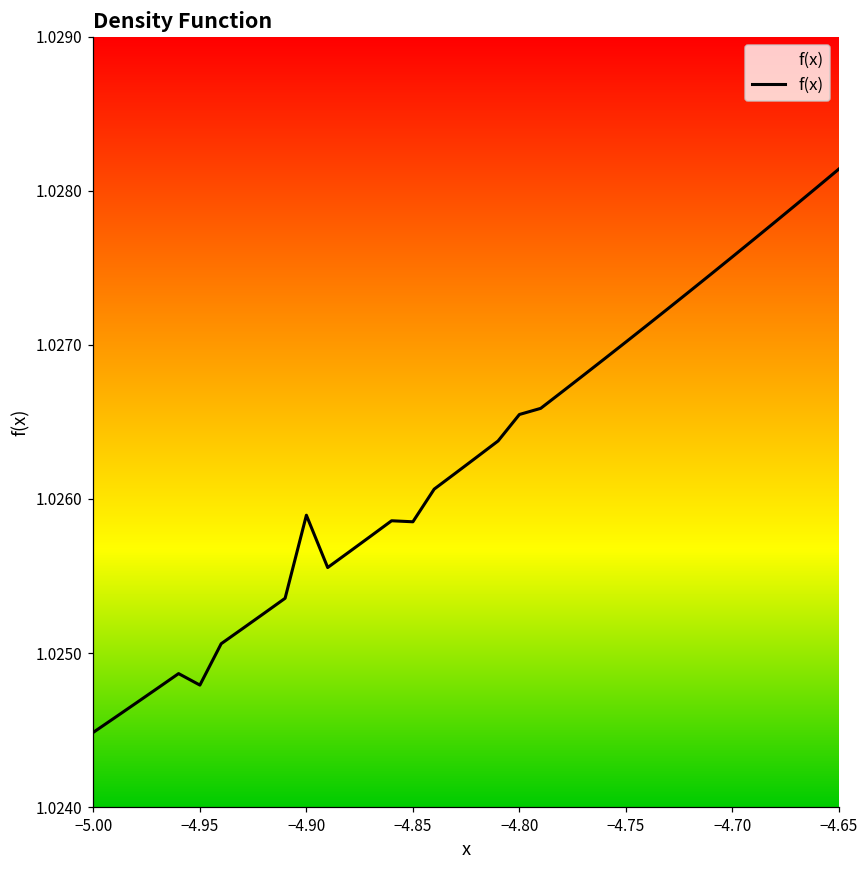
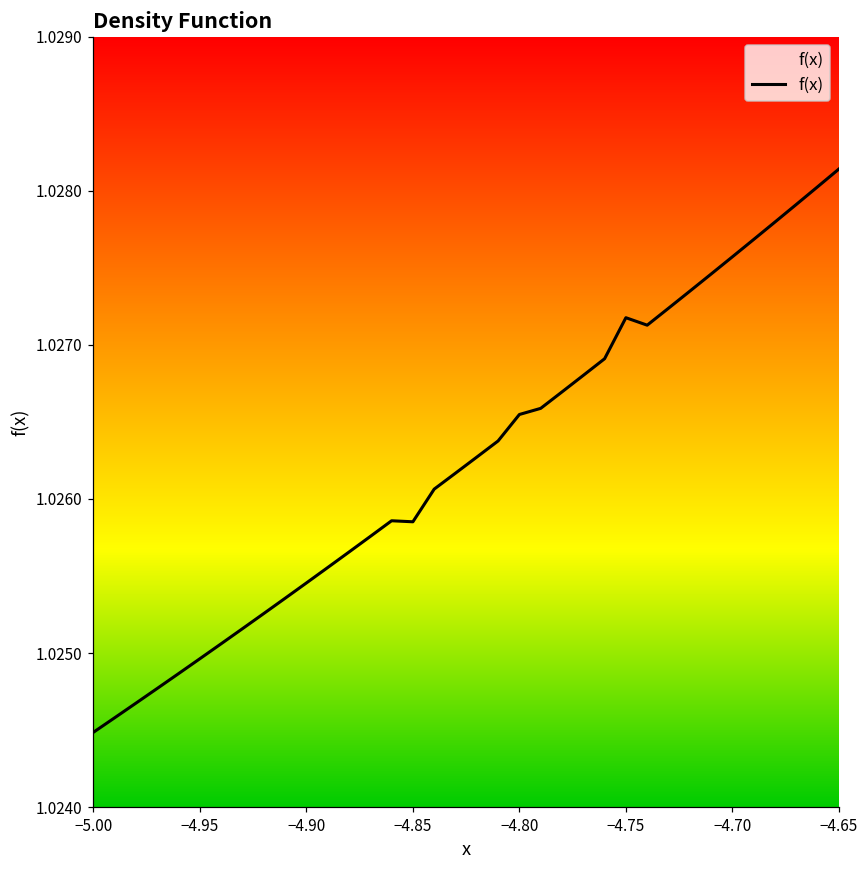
  {
    "−5.00": 1.02449,
-   "−4.95": 1.02479,
-   "−4.90": 1.02589,
+   "−4.95": 1.02496,
+   "−4.90": 1.02545,
    "−4.85": 1.02585,
    "−4.80": 1.02655,
-   "−4.75": 1.02702,
+   "−4.75": 1.02718,
    "−4.70": 1.02757,
    "−4.65": 1.02814
  }
